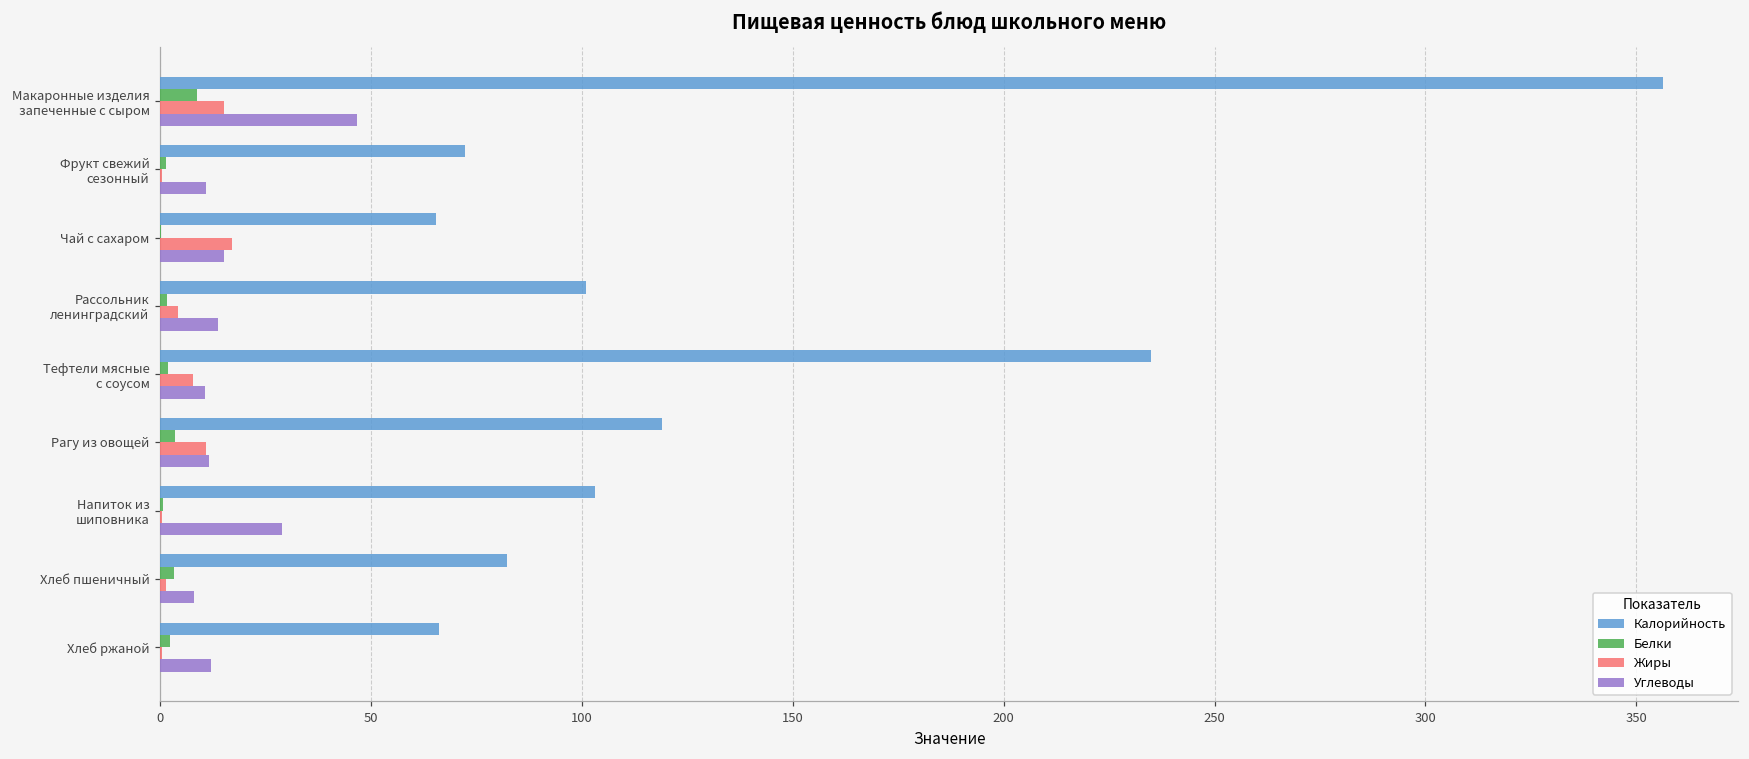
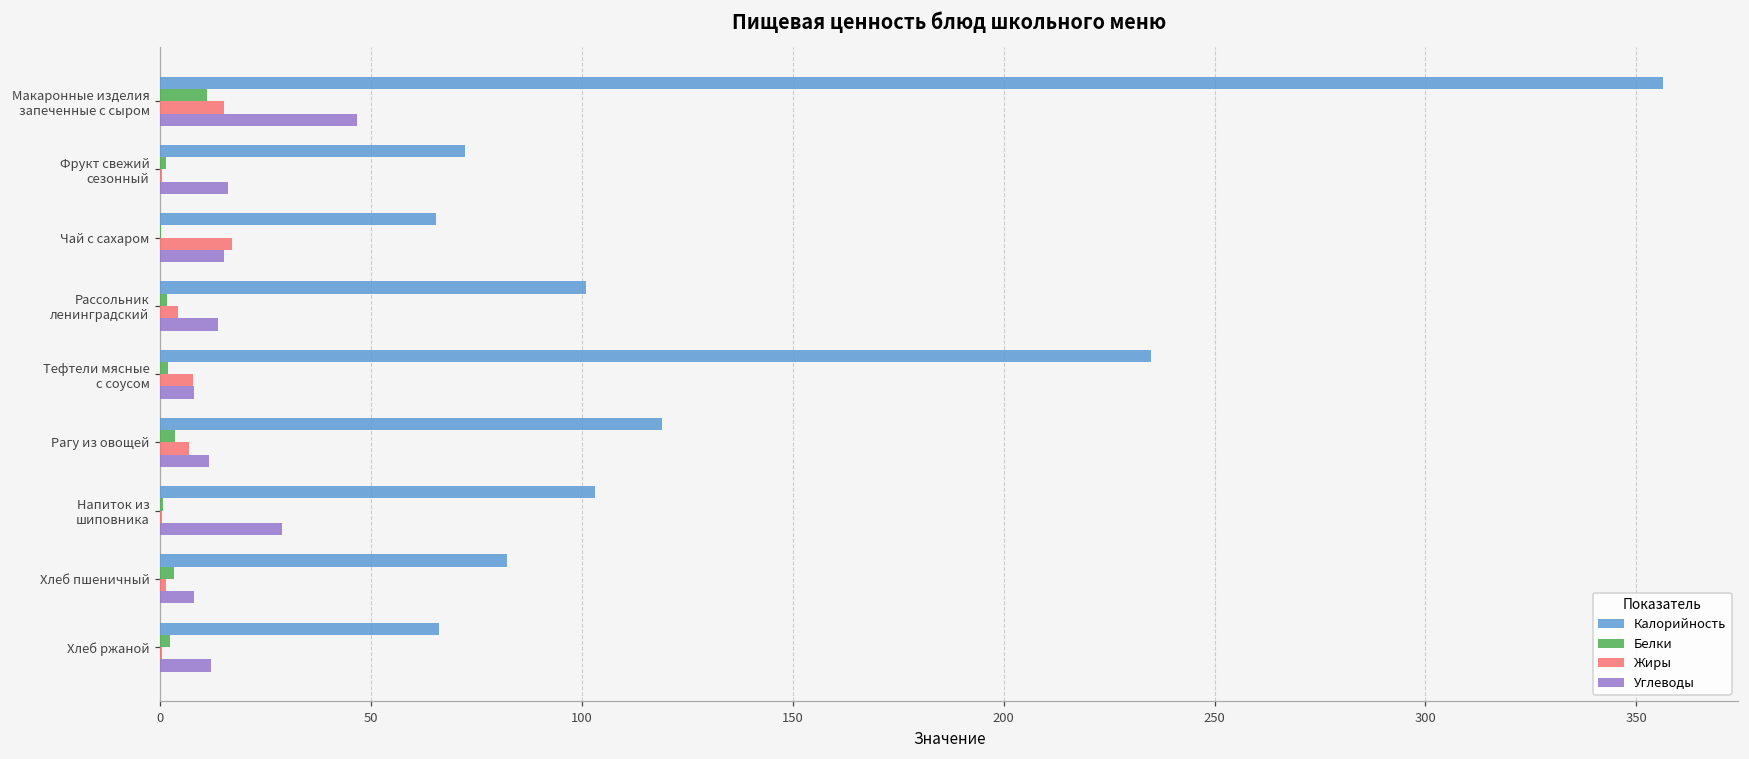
  {
    "Калорийность": {
      "Макаронные изделия запеченные с сыром": 356,
      "Фрукт свежий сезонный": 72,
      "Чай с сахаром": 65,
      "Рассольник ленинградский": 101,
      "Тефтели мясные с соусом": 235,
      "Рагу из овощей": 119,
      "Напиток из шиповника": 103,
      "Хлеб пшеничный": 82,
      "Хлеб ржаной": 66
    },
    "Белки": {
-     "Макаронные изделия запеченные с сыром": 9,
+     "Макаронные изделия запеченные с сыром": 11,
      "Фрукт свежий сезонный": 1,
      "Рассольник ленинградский": 2,
      "Тефтели мясные с соусом": 2,
      "Рагу из овощей": 4,
      "Напиток из шиповника": 1,
      "Хлеб пшеничный": 3,
      "Хлеб ржаной": 2
    },
    "Жиры": {
      "Макаронные изделия запеченные с сыром": 15,
      "Чай с сахаром": 17,
      "Рассольник ленинградский": 4,
      "Тефтели мясные с соусом": 8,
-     "Рагу из овощей": 11,
+     "Рагу из овощей": 7,
      "Хлеб пшеничный": 1
    },
    "Углеводы": {
      "Макаронные изделия запеченные с сыром": 47,
-     "Фрукт свежий сезонный": 11,
+     "Фрукт свежий сезонный": 16,
      "Чай с сахаром": 15,
      "Рассольник ленинградский": 14,
-     "Тефтели мясные с соусом": 11,
+     "Тефтели мясные с соусом": 8,
      "Рагу из овощей": 12,
      "Напиток из шиповника": 29,
      "Хлеб пшеничный": 8,
      "Хлеб ржаной": 12
    }
  }
